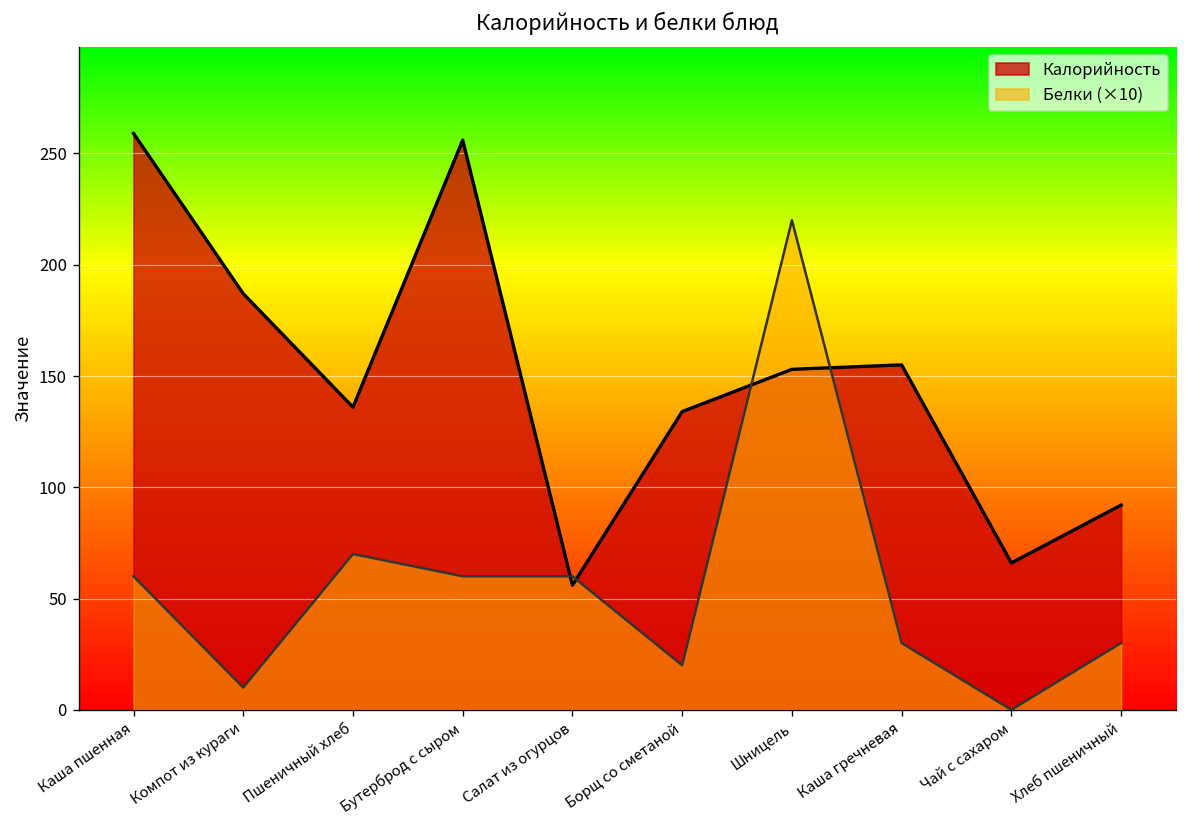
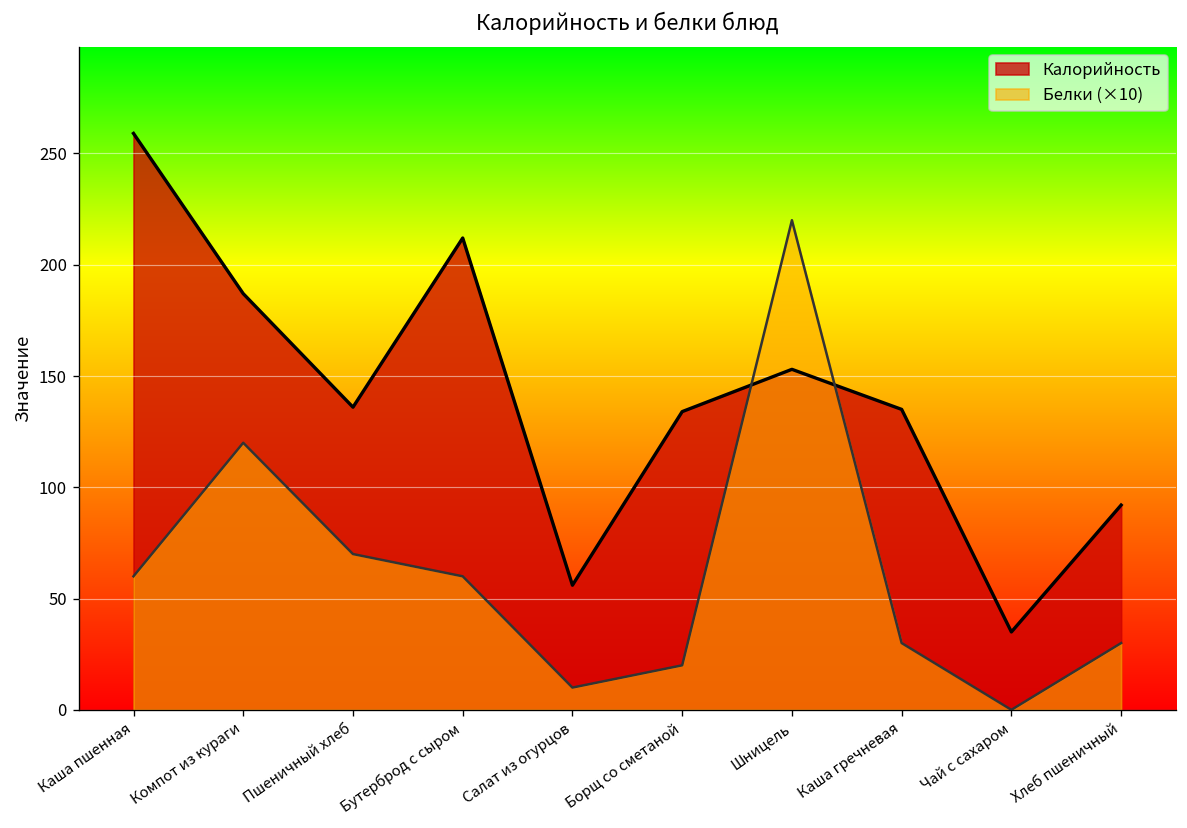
  {
    "Калорийность": {
      "Каша пшенная": 259,
      "Компот из кураги": 187,
      "Пшеничный хлеб": 136,
-     "Бутерброд с сыром": 256,
+     "Бутерброд с сыром": 212,
      "Салат из огурцов": 56,
      "Борщ со сметаной": 134,
      "Шницель": 153,
-     "Каша гречневая": 155,
-     "Чай с сахаром": 66,
+     "Каша гречневая": 135,
+     "Чай с сахаром": 35,
      "Хлеб пшеничный": 92
    },
    "Белки (×10)": {
      "Каша пшенная": 60,
-     "Компот из кураги": 10,
+     "Компот из кураги": 120,
      "Пшеничный хлеб": 70,
      "Бутерброд с сыром": 60,
-     "Салат из огурцов": 60,
+     "Салат из огурцов": 10,
      "Борщ со сметаной": 20,
      "Шницель": 220,
      "Каша гречневая": 30,
      "Чай с сахаром": 0,
      "Хлеб пшеничный": 30
    }
  }
